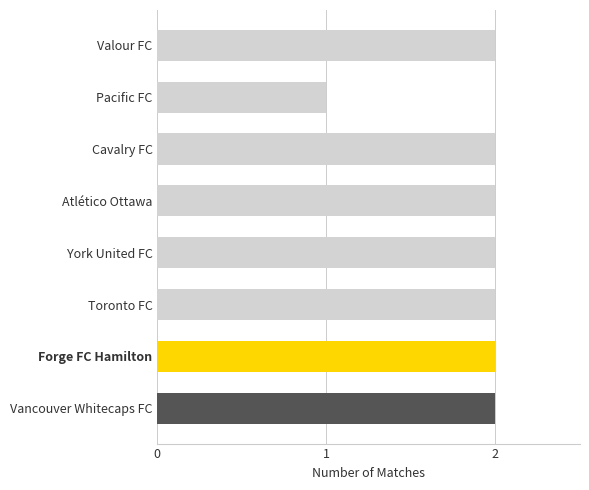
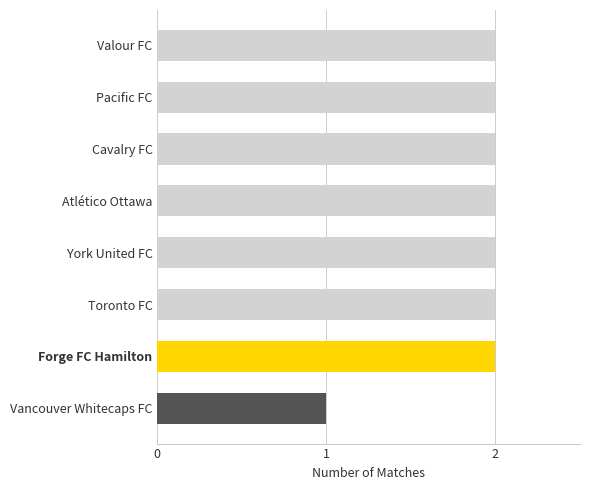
  {
    "Valour FC": 2,
-   "Pacific FC": 1,
+   "Pacific FC": 2,
    "Cavalry FC": 2,
    "Atlético Ottawa": 2,
    "York United FC": 2,
    "Toronto FC": 2,
    "Forge FC Hamilton": 2,
-   "Vancouver Whitecaps FC": 2
+   "Vancouver Whitecaps FC": 1
  }
